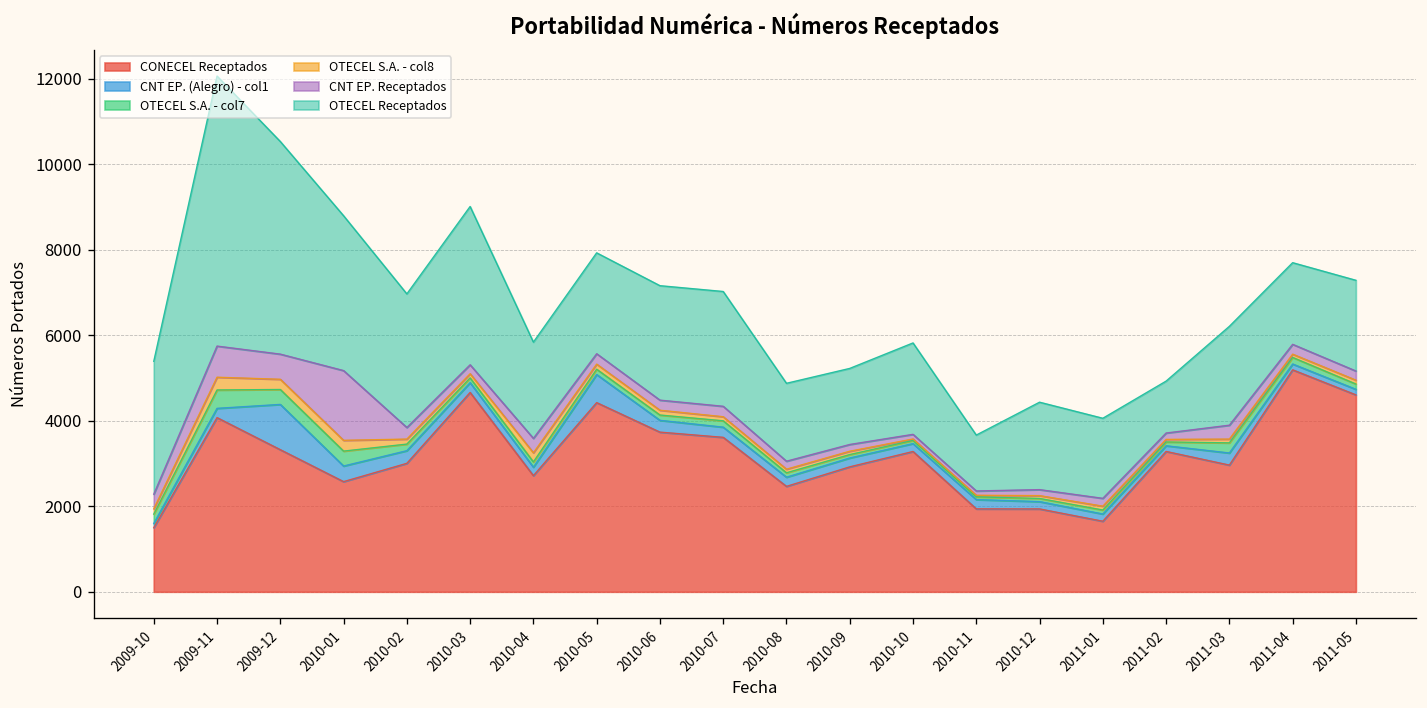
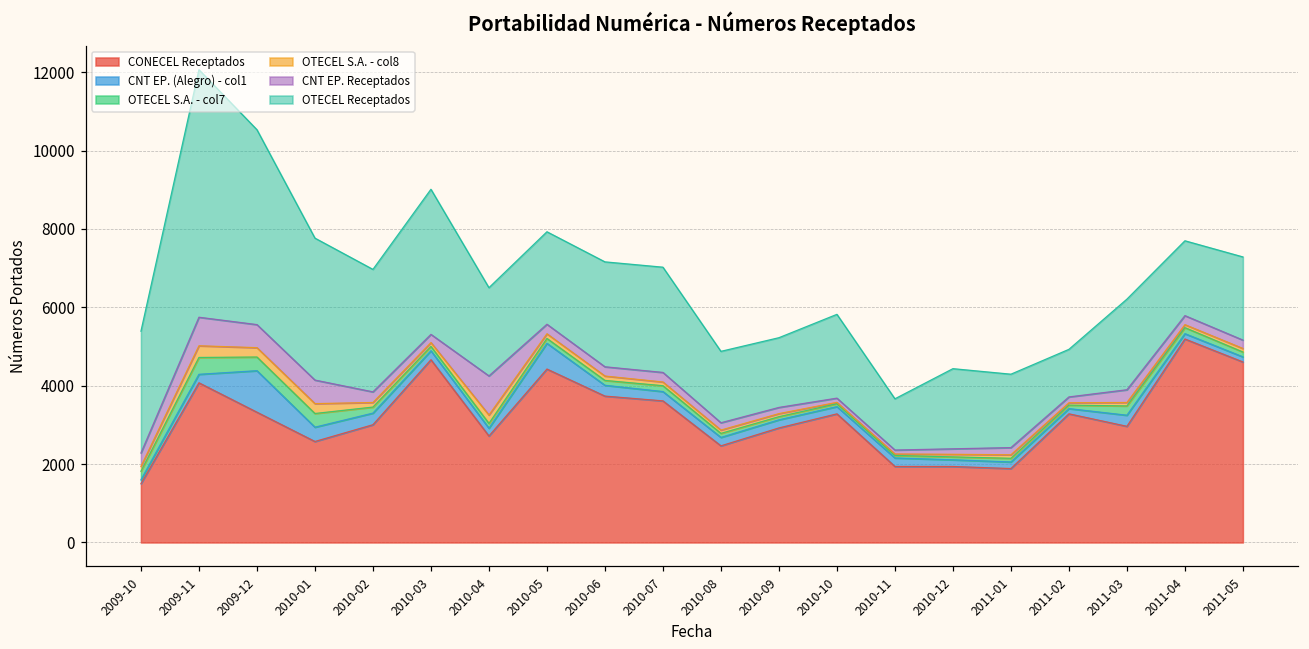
  {
    "CONECEL Receptados": {
      "2009-10": 1500,
      "2009-11": 4100,
      "2009-12": 3300,
      "2010-01": 2600,
      "2010-02": 3000,
      "2010-03": 4700,
      "2010-04": 2700,
      "2010-05": 4400,
      "2010-06": 3700,
      "2010-07": 3600,
      "2010-08": 2500,
      "2010-09": 2900,
      "2010-10": 3300,
      "2010-11": 1900,
      "2010-12": 1900,
-     "2011-01": 1700,
+     "2011-01": 1900,
      "2011-02": 3300,
      "2011-03": 3000,
      "2011-04": 5200,
      "2011-05": 4600
    },
    "CNT EP. (Alegro) - col1": {
      "2009-10": 100,
      "2009-11": 200,
      "2009-12": 1100,
      "2010-01": 400,
      "2010-02": 300,
      "2010-03": 200,
      "2010-04": 200,
      "2010-05": 700,
      "2010-06": 300,
      "2010-07": 200,
      "2010-08": 200,
      "2010-09": 200,
      "2010-10": 200,
      "2010-12": 200,
      "2011-01": 200,
      "2011-02": 100,
      "2011-03": 300,
      "2011-04": 100,
      "2011-05": 100
    },
    "OTECEL S.A. - col8": {
      "2009-10": 100,
      "2009-11": 300,
      "2009-12": 200,
      "2010-01": 300,
      "2010-02": 100,
      "2010-03": 100,
      "2010-04": 200,
      "2010-05": 100,
      "2010-06": 100,
      "2010-07": 100,
      "2010-08": 100,
      "2010-09": 100,
      "2011-01": 100,
      "2011-03": 100,
      "2011-04": 100,
      "2011-05": 100
    },
    "CNT EP. Receptados": {
      "2009-10": 300,
      "2009-11": 700,
      "2009-12": 600,
-     "2010-01": 1600,
+     "2010-01": 600,
      "2010-02": 300,
      "2010-03": 200,
-     "2010-04": 300,
+     "2010-04": 1000,
      "2010-05": 200,
      "2010-06": 200,
      "2010-07": 200,
      "2010-08": 200,
      "2010-09": 200,
      "2010-10": 100,
      "2010-11": 100,
      "2010-12": 100,
      "2011-01": 200,
      "2011-02": 100,
      "2011-03": 300,
      "2011-04": 200,
      "2011-05": 200
    }
  }
